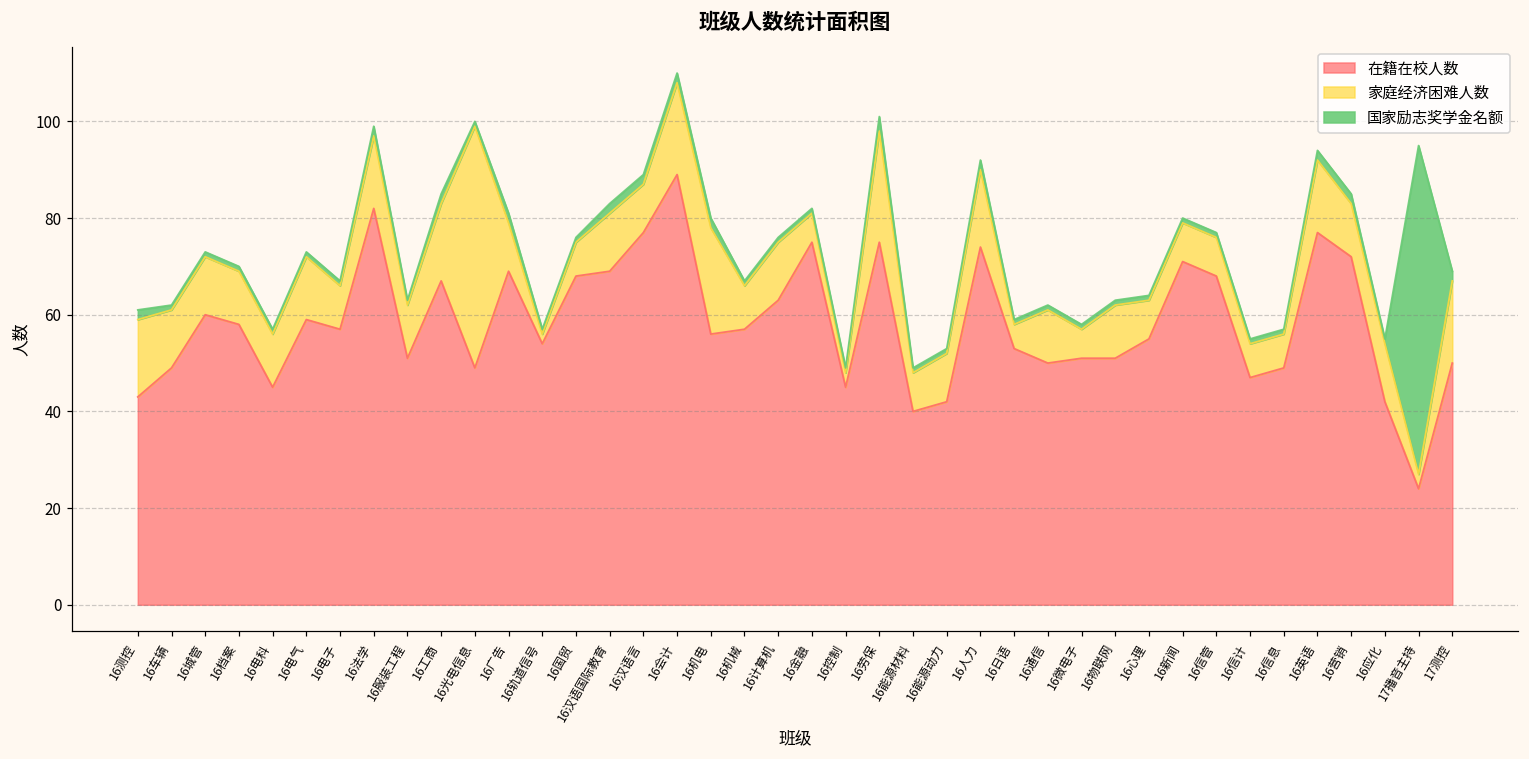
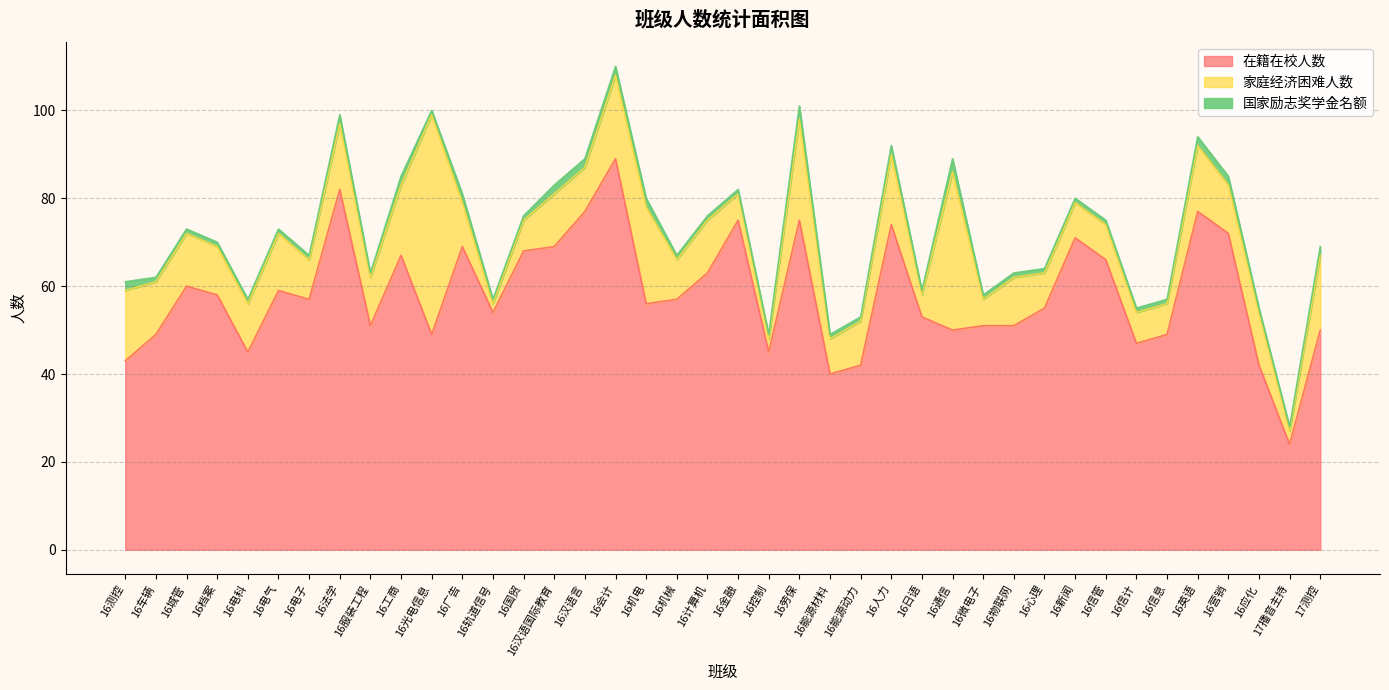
  {
    "在籍在校人数": {
      "16测控": 43,
      "16车辆": 49,
      "16城管": 60,
      "16档案": 58,
      "16电科": 45,
      "16电气": 59,
      "16电子": 57,
      "16法学": 82,
      "16服装工程": 51,
      "16工商": 67,
      "16光电信息": 49,
      "16广告": 69,
      "16轨道信号": 54,
      "16国贸": 68,
      "16汉语国际教育": 69,
      "16汉语言": 77,
      "16会计": 89,
      "16机电": 56,
      "16机械": 57,
      "16计算机": 63,
      "16金融": 75,
      "16控制": 45,
      "16劳保": 75,
      "16能源材料": 40,
      "16能源动力": 42,
      "16人力": 74,
      "16日语": 53,
      "16通信": 50,
      "16微电子": 51,
      "16物联网": 51,
      "16心理": 55,
      "16新闻": 71,
-     "16信管": 68,
+     "16信管": 66,
      "16信计": 47,
      "16信息": 49,
      "16英语": 77,
      "16营销": 72,
      "16应化": 42,
      "17播音主持": 24,
      "17测控": 50
    },
    "家庭经济困难人数": {
      "16测控": 16,
      "16车辆": 12,
      "16城管": 12,
      "16档案": 11,
      "16电科": 11,
      "16电气": 13,
      "16电子": 9,
      "16法学": 15,
      "16服装工程": 11,
      "16工商": 16,
      "16光电信息": 50,
      "16广告": 10,
      "16轨道信号": 2,
      "16国贸": 7,
      "16汉语国际教育": 12,
      "16汉语言": 10,
      "16会计": 19,
      "16机电": 22,
      "16机械": 9,
      "16计算机": 12,
      "16金融": 6,
      "16控制": 3,
      "16劳保": 23,
      "16能源材料": 8,
      "16能源动力": 10,
      "16人力": 16,
      "16日语": 5,
-     "16通信": 11,
+     "16通信": 36,
      "16微电子": 6,
      "16物联网": 11,
      "16心理": 8,
      "16新闻": 8,
      "16信管": 8,
      "16信计": 7,
      "16信息": 7,
      "16英语": 15,
      "16营销": 11,
      "16应化": 12,
      "17播音主持": 3,
      "17测控": 17
    },
    "国家励志奖学金名额": {
      "16测控": 2,
      "16车辆": 1,
      "16城管": 1,
      "16档案": 1,
      "16电科": 1,
      "16电气": 1,
      "16电子": 1,
      "16法学": 2,
      "16服装工程": 1,
      "16工商": 2,
      "16光电信息": 1,
      "16广告": 2,
      "16轨道信号": 1,
      "16国贸": 1,
      "16汉语国际教育": 2,
      "16汉语言": 2,
      "16会计": 2,
      "16机电": 2,
      "16机械": 1,
      "16计算机": 1,
      "16金融": 1,
      "16控制": 1,
      "16劳保": 3,
      "16能源材料": 1,
      "16能源动力": 1,
      "16人力": 2,
      "16日语": 1,
-     "16通信": 1,
+     "16通信": 3,
      "16微电子": 1,
      "16物联网": 1,
      "16心理": 1,
      "16新闻": 1,
      "16信管": 1,
      "16信计": 1,
      "16信息": 1,
      "16英语": 2,
      "16营销": 2,
      "16应化": 1,
-     "17播音主持": 68,
+     "17播音主持": 1,
      "17测控": 2
    }
  }
